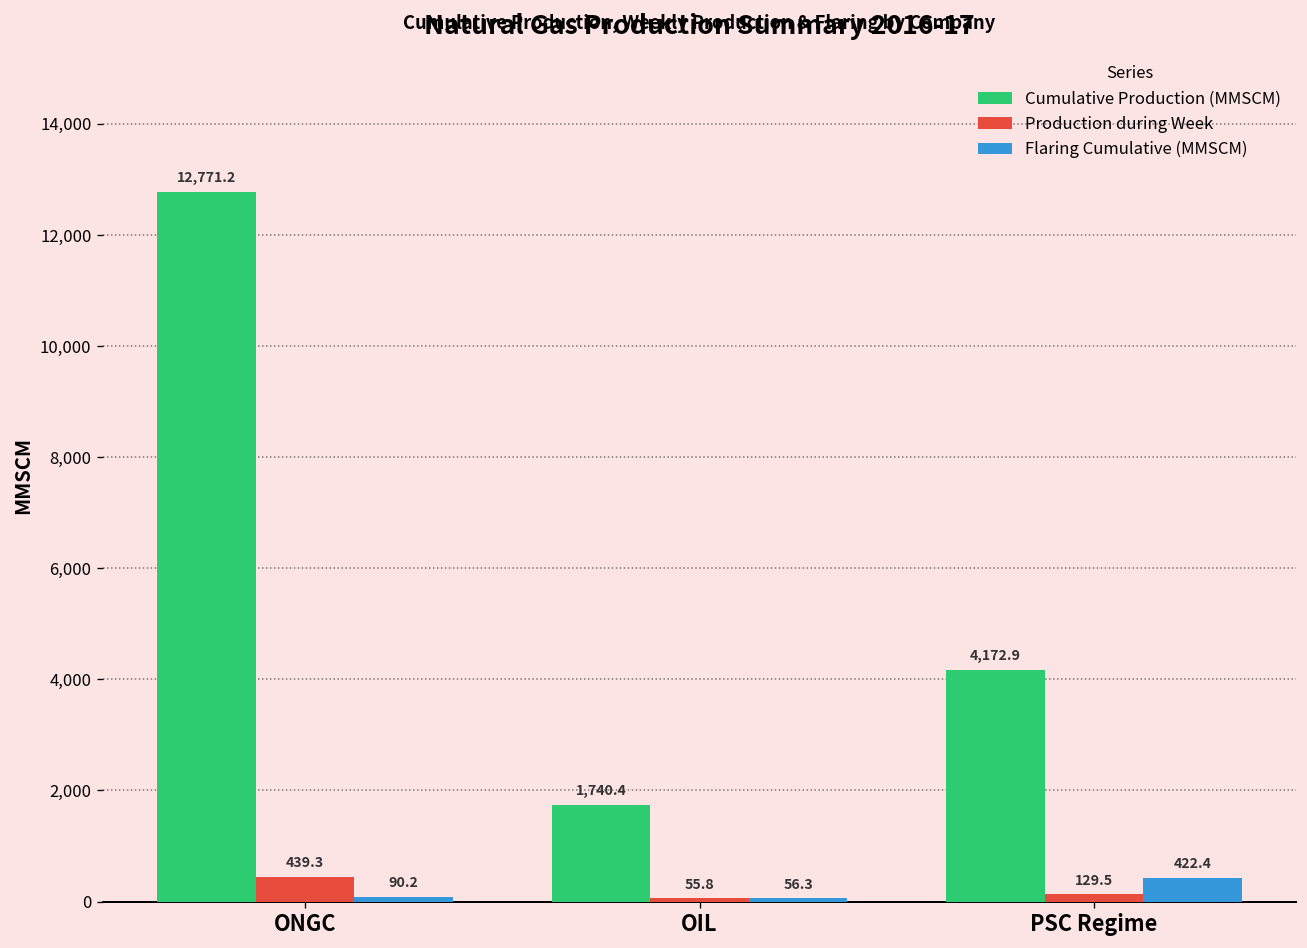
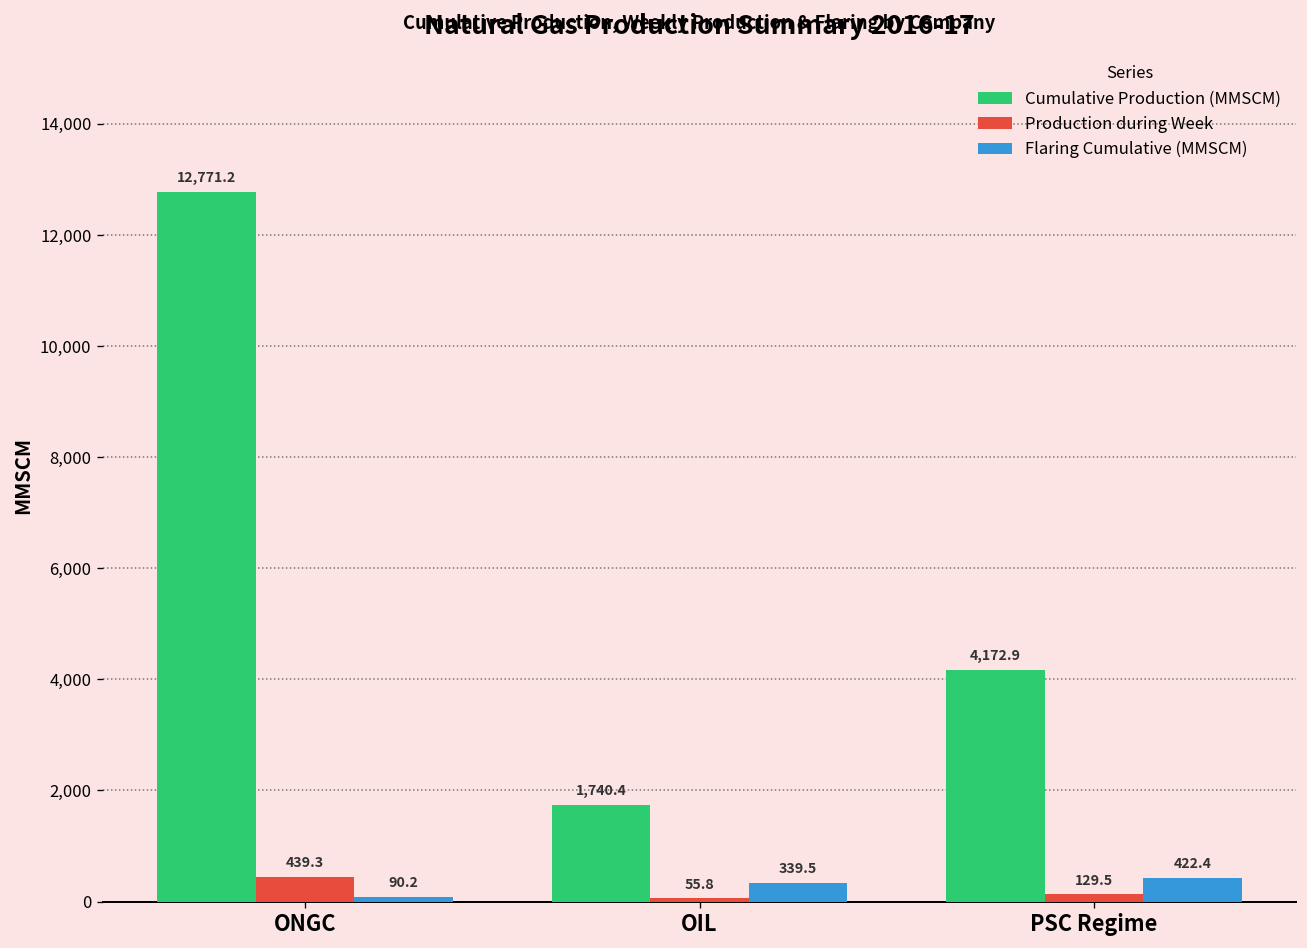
  {
    "Cumulative Production (MMSCM)": {
      "ONGC": "12,771.2",
      "OIL": "1,740.4",
      "PSC Regime": "4,172.9"
    },
    "Production during Week": {
      "ONGC": "439.3",
      "OIL": "55.8",
      "PSC Regime": "129.5"
    },
    "Flaring Cumulative (MMSCM)": {
      "ONGC": "90.2",
-     "OIL": "56.3",
+     "OIL": "339.5",
      "PSC Regime": "422.4"
    }
  }
